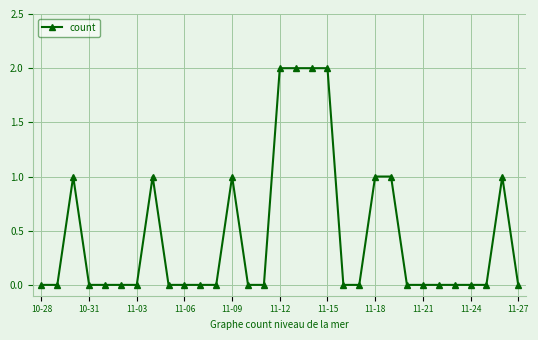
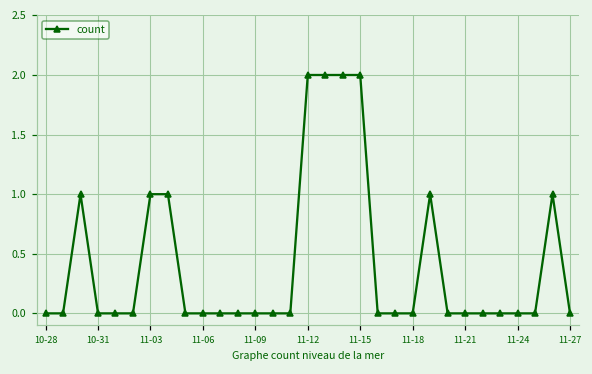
  {
    "10-28": 0,
    "10-31": 0,
-   "11-03": 0,
+   "11-03": 1,
    "11-06": 0,
-   "11-09": 1,
+   "11-09": 0,
    "11-12": 2,
    "11-15": 2,
-   "11-18": 1,
+   "11-18": 0,
    "11-21": 0,
    "11-24": 0,
    "11-27": 0
  }
